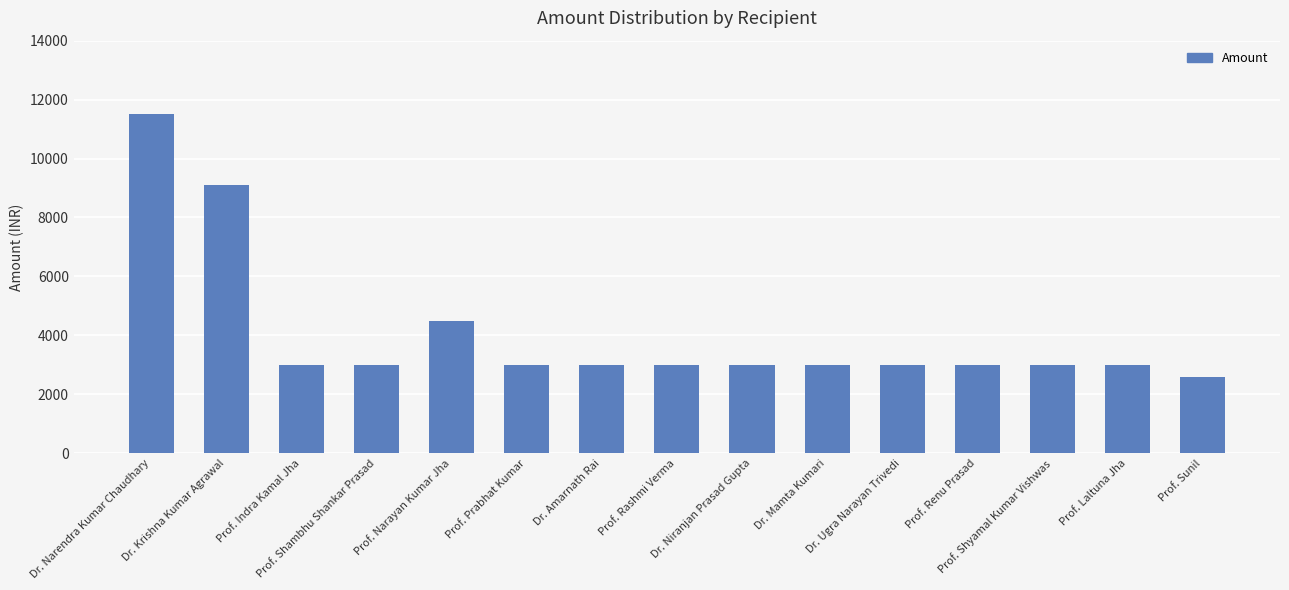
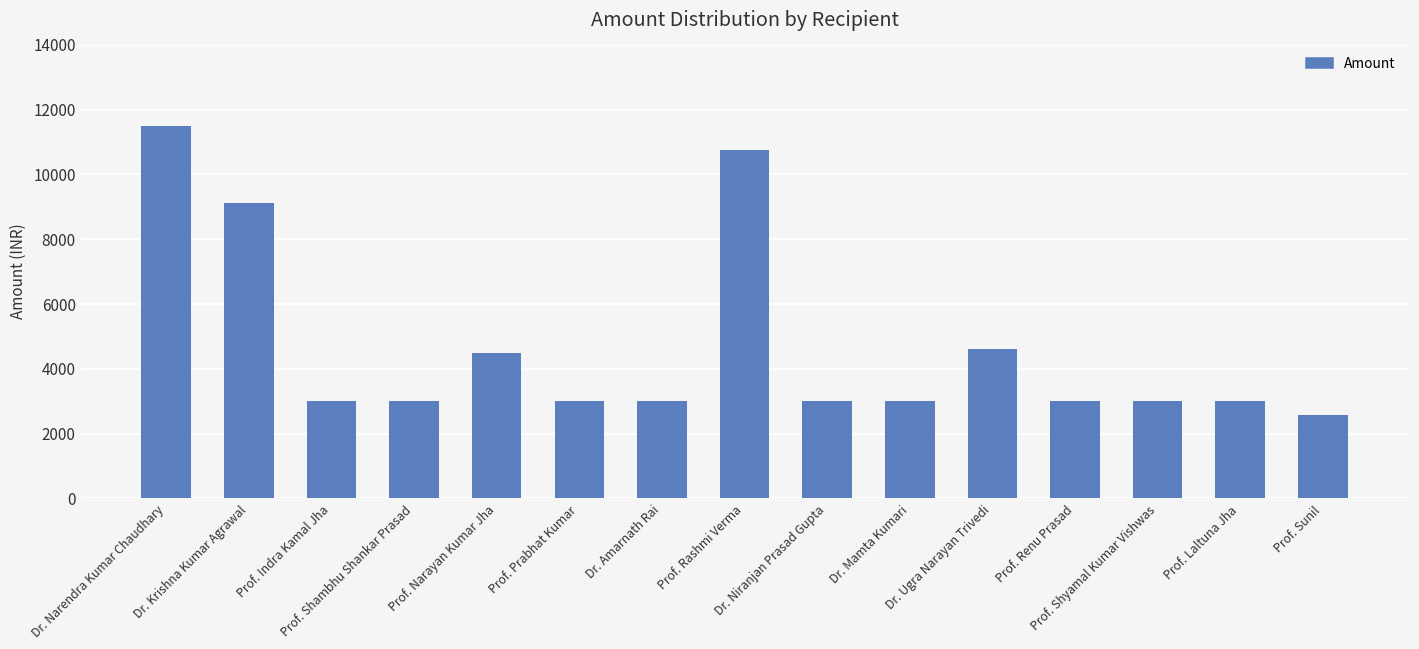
  {
    "Dr. Narendra Kumar Chaudhary": 11500,
    "Dr. Krishna Kumar Agrawal": 9100,
    "Prof. Indra Kamal Jha": 3000,
    "Prof. Shambhu Shankar Prasad": 3000,
    "Prof. Narayan Kumar Jha": 4500,
    "Prof. Prabhat Kumar": 3000,
    "Dr. Amarnath Rai": 3000,
-   "Prof. Rashmi Verma": 3000,
+   "Prof. Rashmi Verma": 10800,
    "Dr. Niranjan Prasad Gupta": 3000,
    "Dr. Mamta Kumari": 3000,
-   "Dr. Ugra Narayan Trivedi": 3000,
+   "Dr. Ugra Narayan Trivedi": 4600,
    "Prof. Renu Prasad": 3000,
    "Prof. Shyamal Kumar Vishwas": 3000,
    "Prof. Laltuna Jha": 3000,
    "Prof. Sunil": 2600
  }
